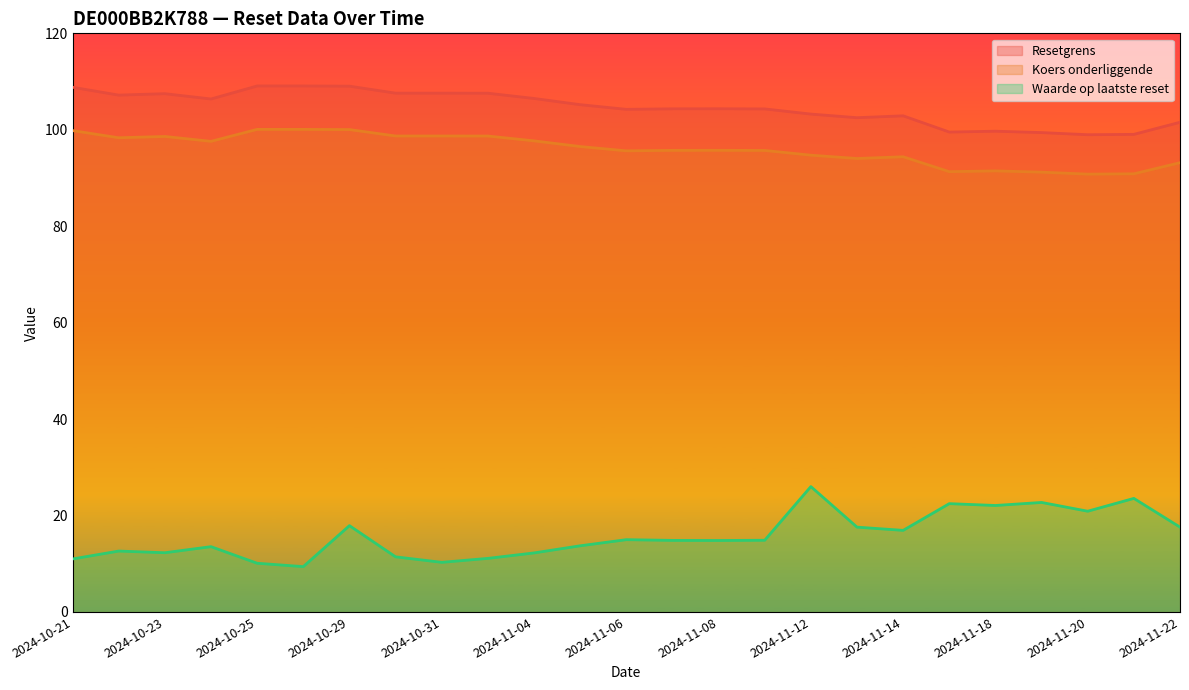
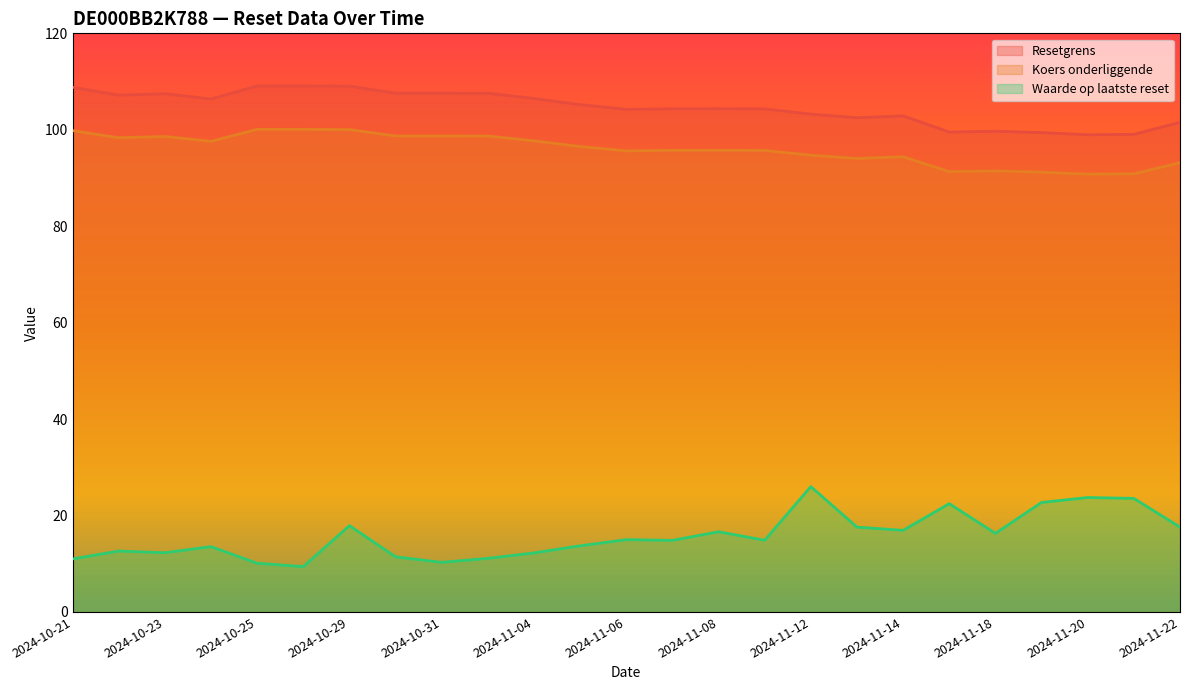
  {
    "Waarde op laatste reset": {
      "2024-10-21": 11,
      "2024-10-23": 12,
      "2024-10-25": 10,
      "2024-10-29": 18,
      "2024-10-31": 10,
      "2024-11-04": 12,
      "2024-11-06": 15,
-     "2024-11-08": 15,
+     "2024-11-08": 17,
      "2024-11-12": 26,
      "2024-11-14": 17,
-     "2024-11-18": 22,
-     "2024-11-20": 21,
+     "2024-11-18": 16,
+     "2024-11-20": 24,
      "2024-11-22": 18
    }
  }
